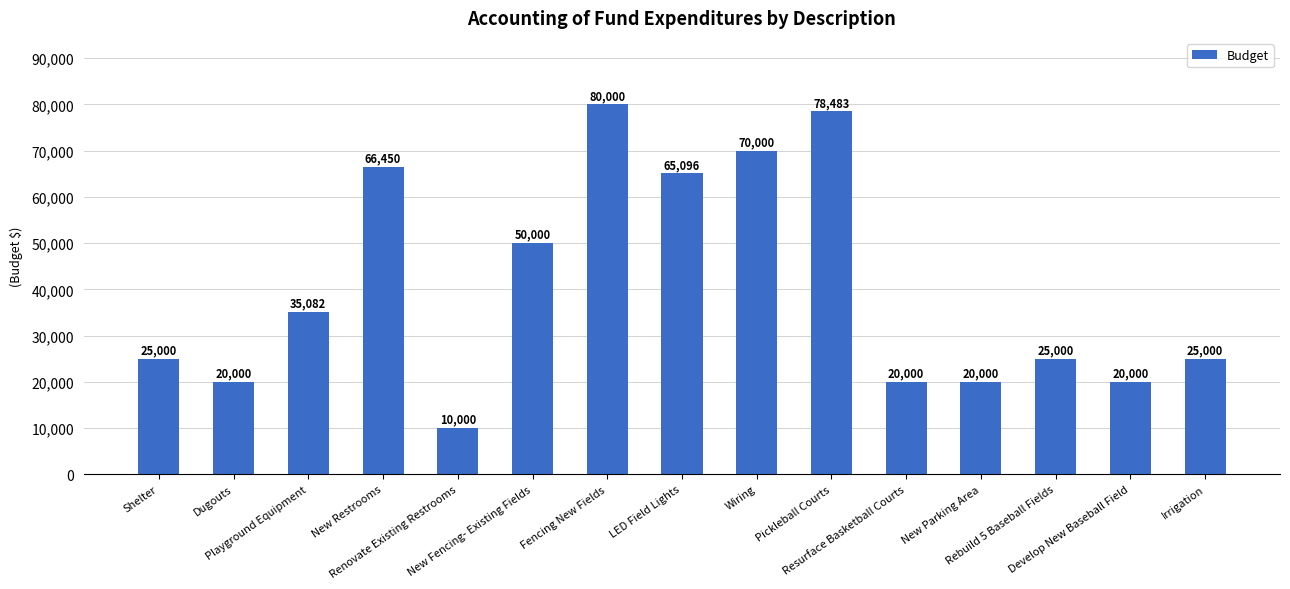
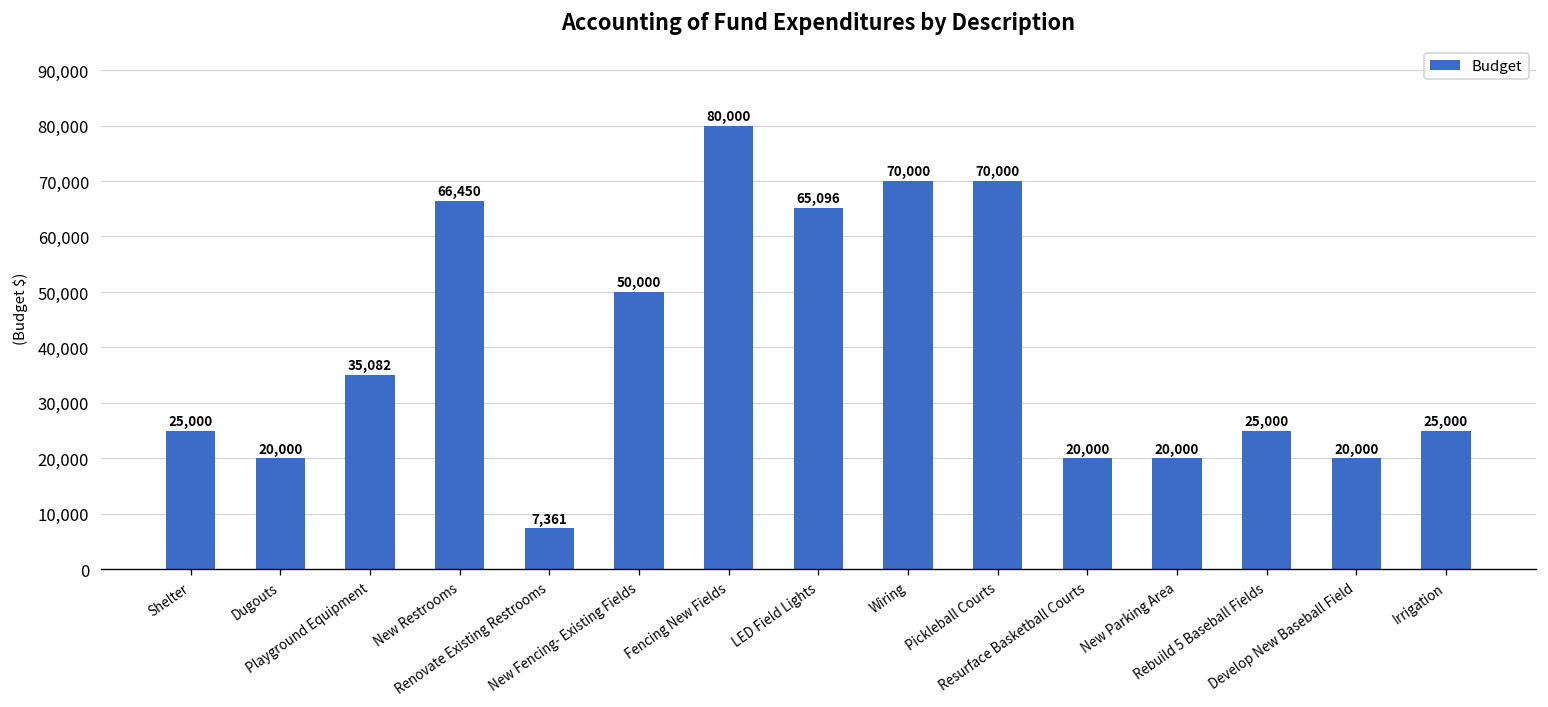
  {
    "Shelter": "25,000",
    "Dugouts": "20,000",
    "Playground Equipment": "35,082",
    "New Restrooms": "66,450",
-   "Renovate Existing Restrooms": "10,000",
+   "Renovate Existing Restrooms": "7,361",
    "New Fencing- Existing Fields": "50,000",
    "Fencing New Fields": "80,000",
    "LED Field Lights": "65,096",
    "Wiring": "70,000",
-   "Pickleball Courts": "78,483",
+   "Pickleball Courts": "70,000",
    "Resurface Basketball Courts": "20,000",
    "New Parking Area": "20,000",
    "Rebuild 5 Baseball Fields": "25,000",
    "Develop New Baseball Field": "20,000",
    "Irrigation": "25,000"
  }
